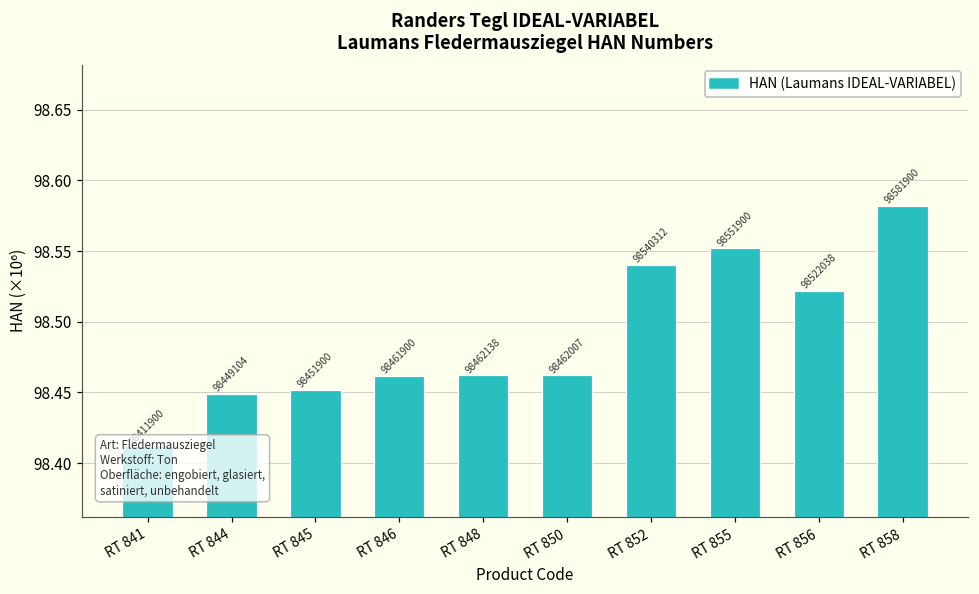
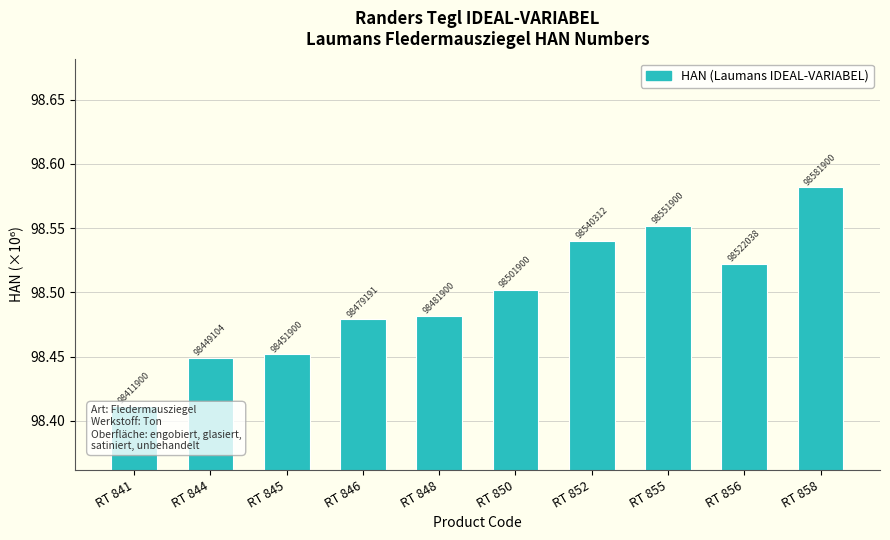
  {
-   "RT 846": 98461900,
-   "RT 848": 98462138,
-   "RT 850": 98462007
+   "RT 846": 98479191,
+   "RT 848": 98481900,
+   "RT 850": 98501900
  }
